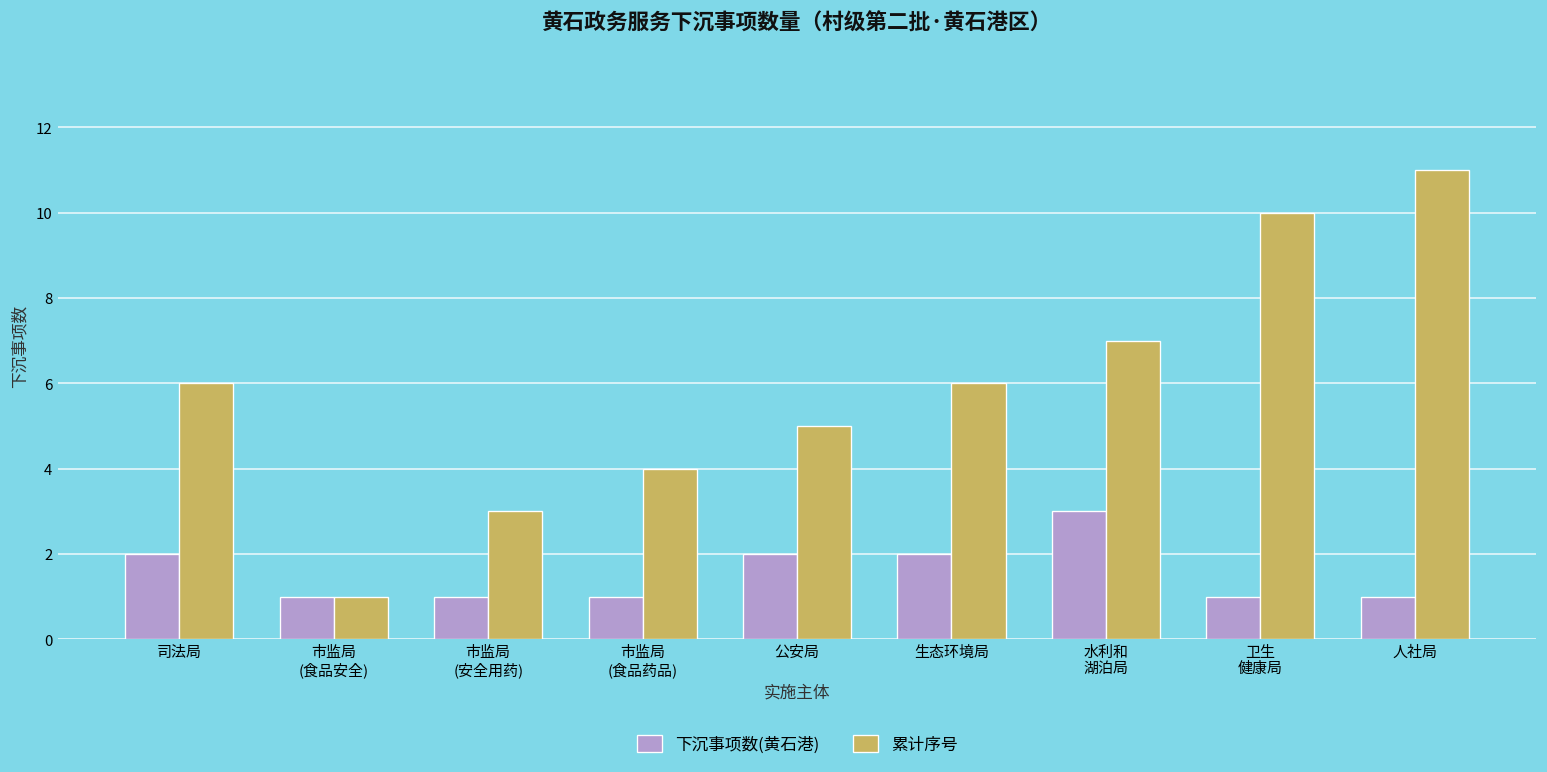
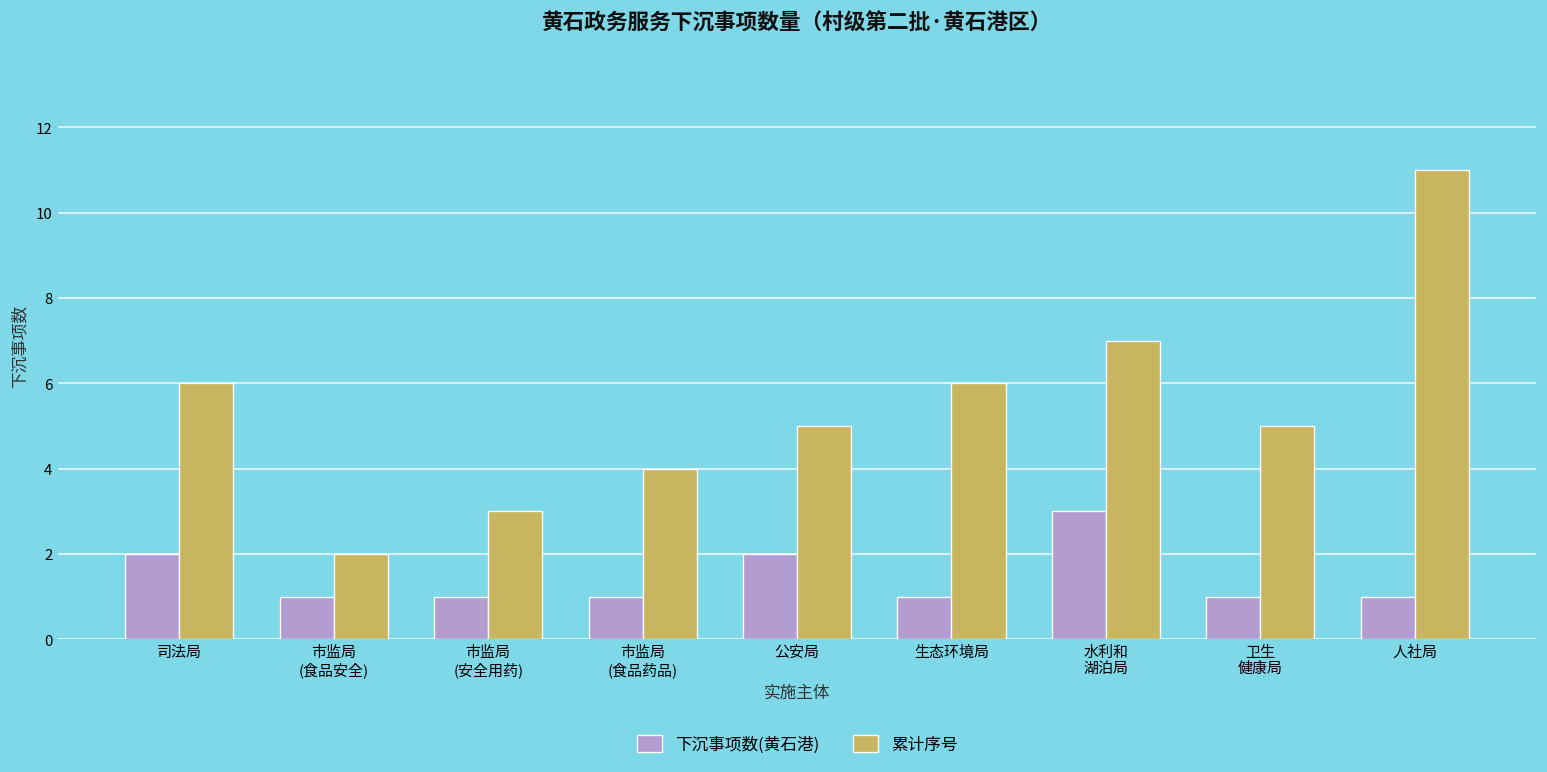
  {
    "下沉事项数(黄石港)": {
      "司法局": 2,
      "市监局 (食品安全)": 1,
      "市监局 (安全用药)": 1,
      "市监局 (食品药品)": 1,
      "公安局": 2,
-     "生态环境局": 2,
+     "生态环境局": 1,
      "水利和 湖泊局": 3,
      "卫生 健康局": 1,
      "人社局": 1
    },
    "累计序号": {
      "司法局": 6,
-     "市监局 (食品安全)": 1,
+     "市监局 (食品安全)": 2,
      "市监局 (安全用药)": 3,
      "市监局 (食品药品)": 4,
      "公安局": 5,
      "生态环境局": 6,
      "水利和 湖泊局": 7,
-     "卫生 健康局": 10,
+     "卫生 健康局": 5,
      "人社局": 11
    }
  }
